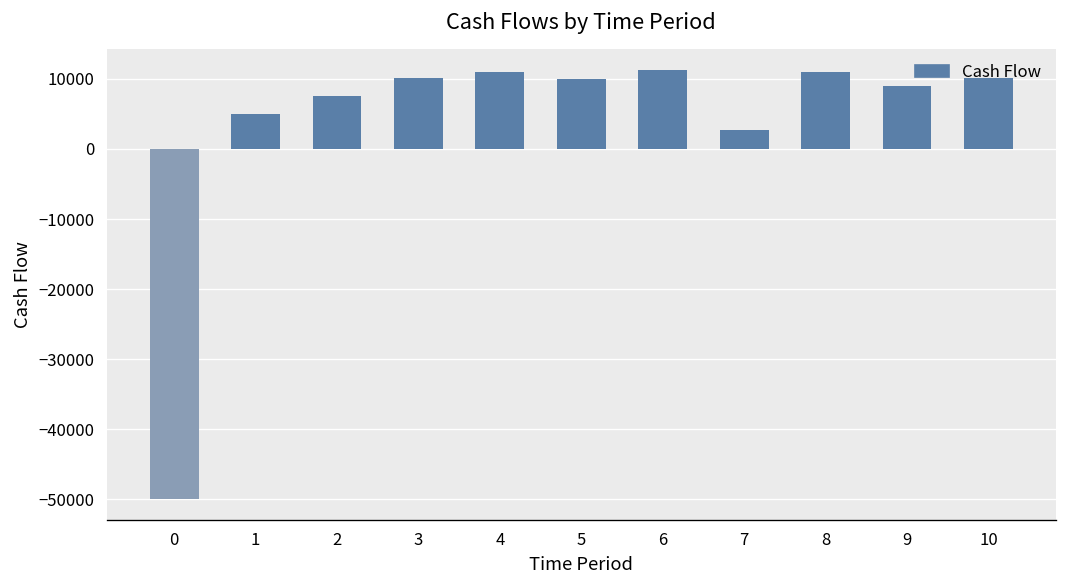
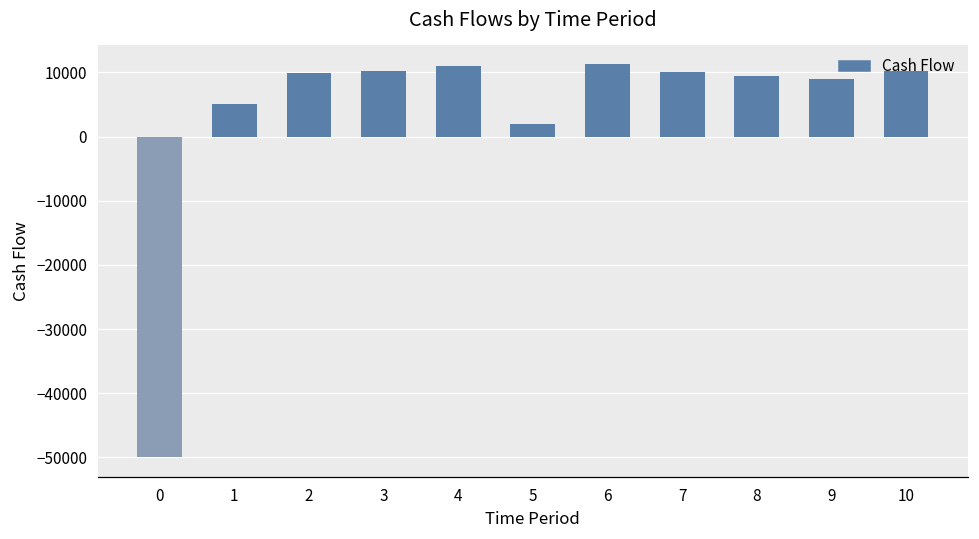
  {
    "0": -50000,
    "1": 5000,
-   "2": 8000,
+   "2": 10000,
    "3": 10000,
    "4": 11000,
-   "5": 10000,
+   "5": 2000,
    "6": 11000,
-   "7": 3000,
-   "8": 11000,
+   "7": 10000,
+   "8": 10000,
    "9": 9000,
    "10": 10000
  }
